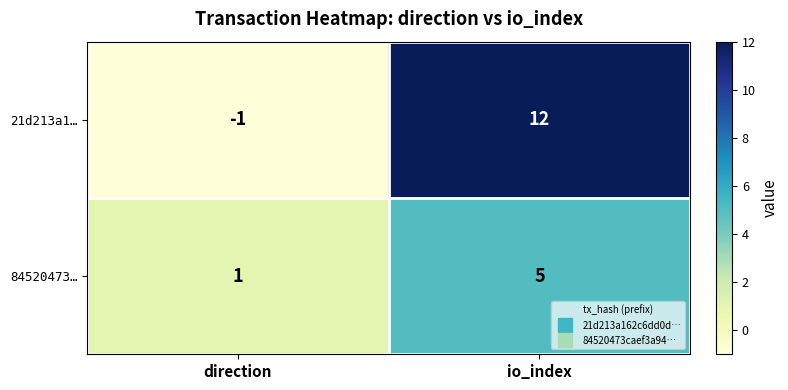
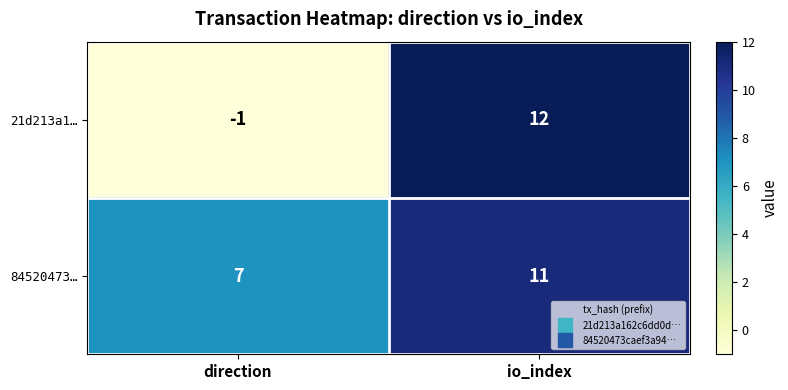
  {
    "21d213a1…": {
      "direction": -1,
      "io_index": 12
    },
    "84520473…": {
-     "direction": 1,
-     "io_index": 5
+     "direction": 7,
+     "io_index": 11
    }
  }
